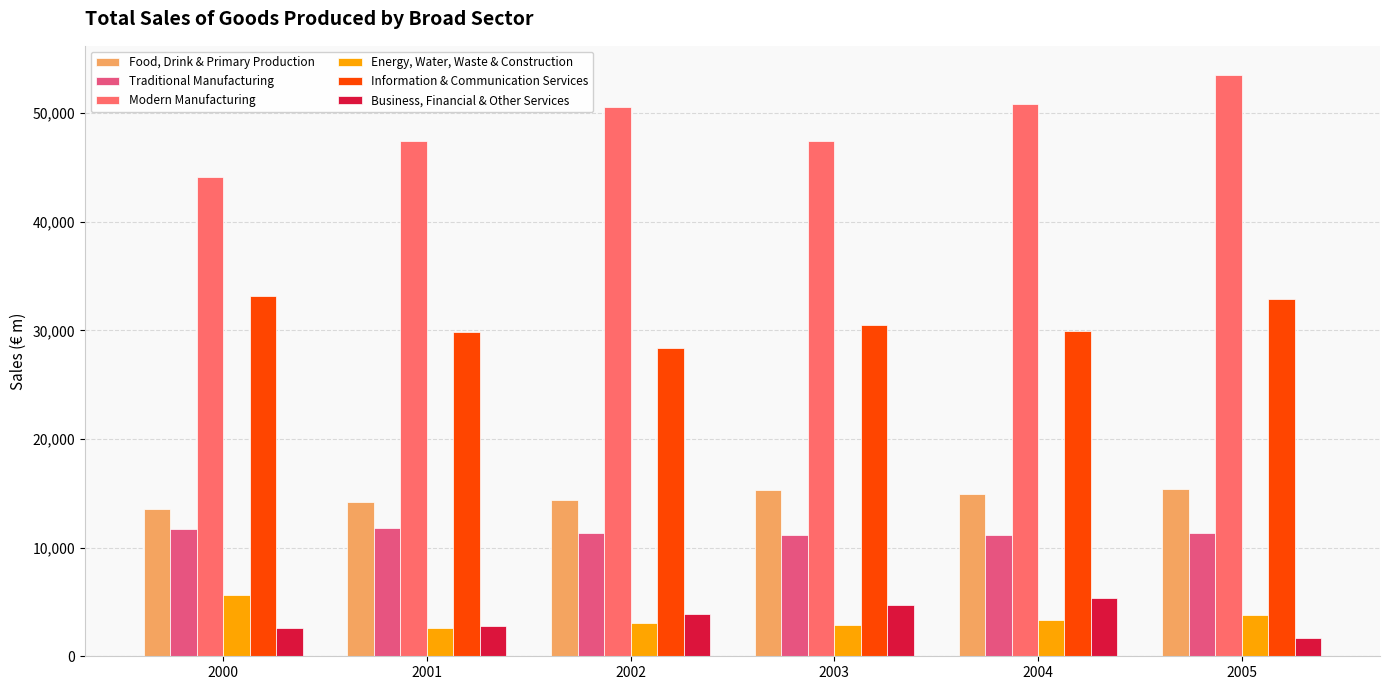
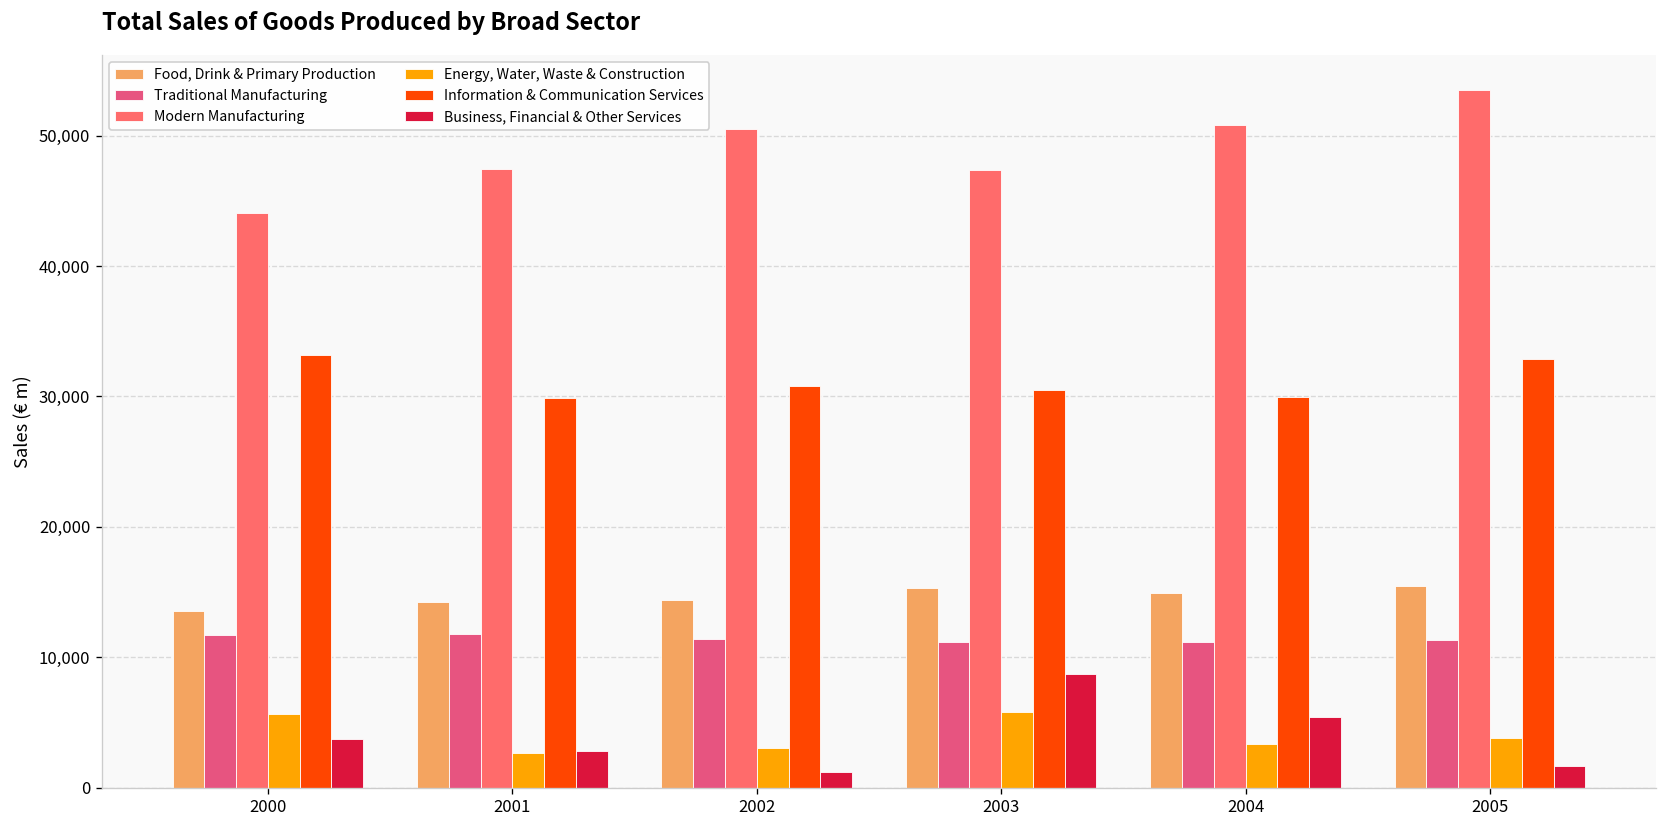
  {
    "Energy, Water, Waste & Construction": {
      "2000": "5,600",
      "2001": "2,600",
      "2002": "3,000",
-     "2003": "2,900",
+     "2003": "5,800",
      "2004": "3,400",
      "2005": "3,800"
    },
    "Information & Communication Services": {
      "2000": "33,200",
      "2001": "29,800",
-     "2002": "28,400",
+     "2002": "30,800",
      "2003": "30,500",
      "2004": "29,900",
      "2005": "32,900"
    },
    "Business, Financial & Other Services": {
-     "2000": "2,600",
+     "2000": "3,700",
      "2001": "2,800",
-     "2002": "3,900",
-     "2003": "4,700",
+     "2002": "1,200",
+     "2003": "8,700",
      "2004": "5,400",
      "2005": "1,600"
    }
  }
